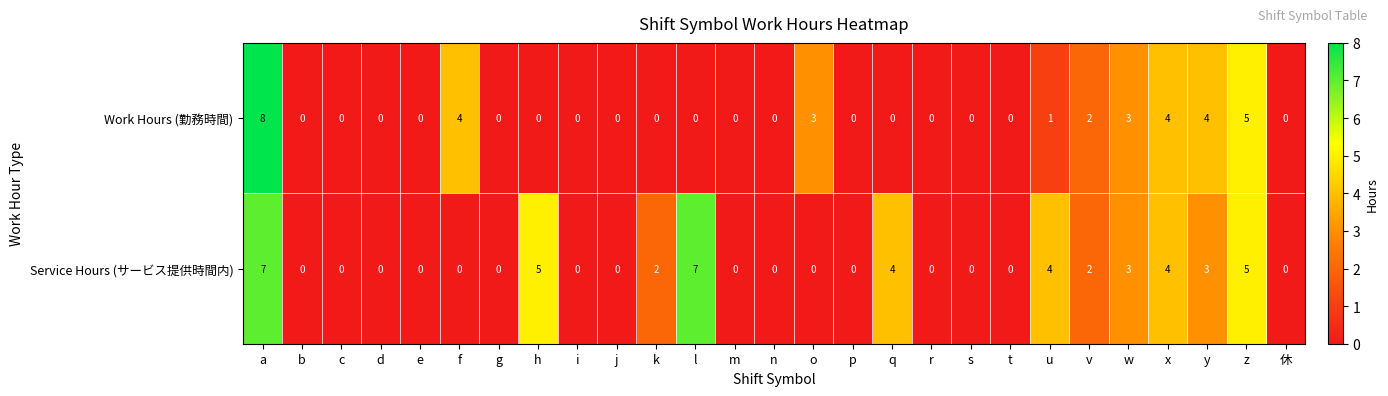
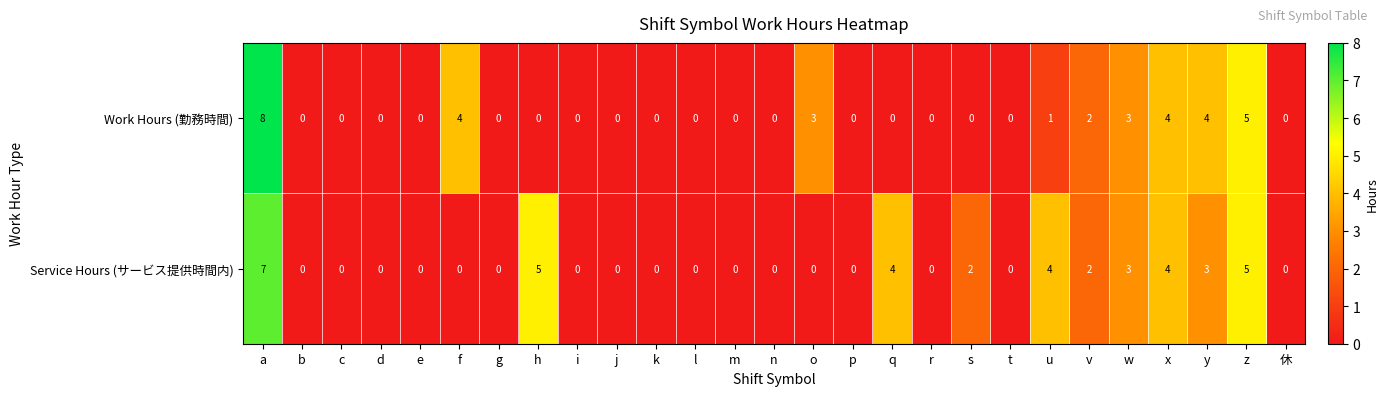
  {
    "Work Hours (勤務時間)": {
      "a": 8,
      "b": 0,
      "c": 0,
      "d": 0,
      "e": 0,
      "f": 4,
      "g": 0,
      "h": 0,
      "i": 0,
      "j": 0,
      "k": 0,
      "l": 0,
      "m": 0,
      "n": 0,
      "o": 3,
      "p": 0,
      "q": 0,
      "r": 0,
      "s": 0,
      "t": 0,
      "u": 1,
      "v": 2,
      "w": 3,
      "x": 4,
      "y": 4,
      "z": 5,
      "休": 0
    },
    "Service Hours (サービス提供時間内)": {
      "a": 7,
      "b": 0,
      "c": 0,
      "d": 0,
      "e": 0,
      "f": 0,
      "g": 0,
      "h": 5,
      "i": 0,
      "j": 0,
-     "k": 2,
-     "l": 7,
+     "k": 0,
+     "l": 0,
      "m": 0,
      "n": 0,
      "o": 0,
      "p": 0,
      "q": 4,
      "r": 0,
-     "s": 0,
+     "s": 2,
      "t": 0,
      "u": 4,
      "v": 2,
      "w": 3,
      "x": 4,
      "y": 3,
      "z": 5,
      "休": 0
    }
  }
